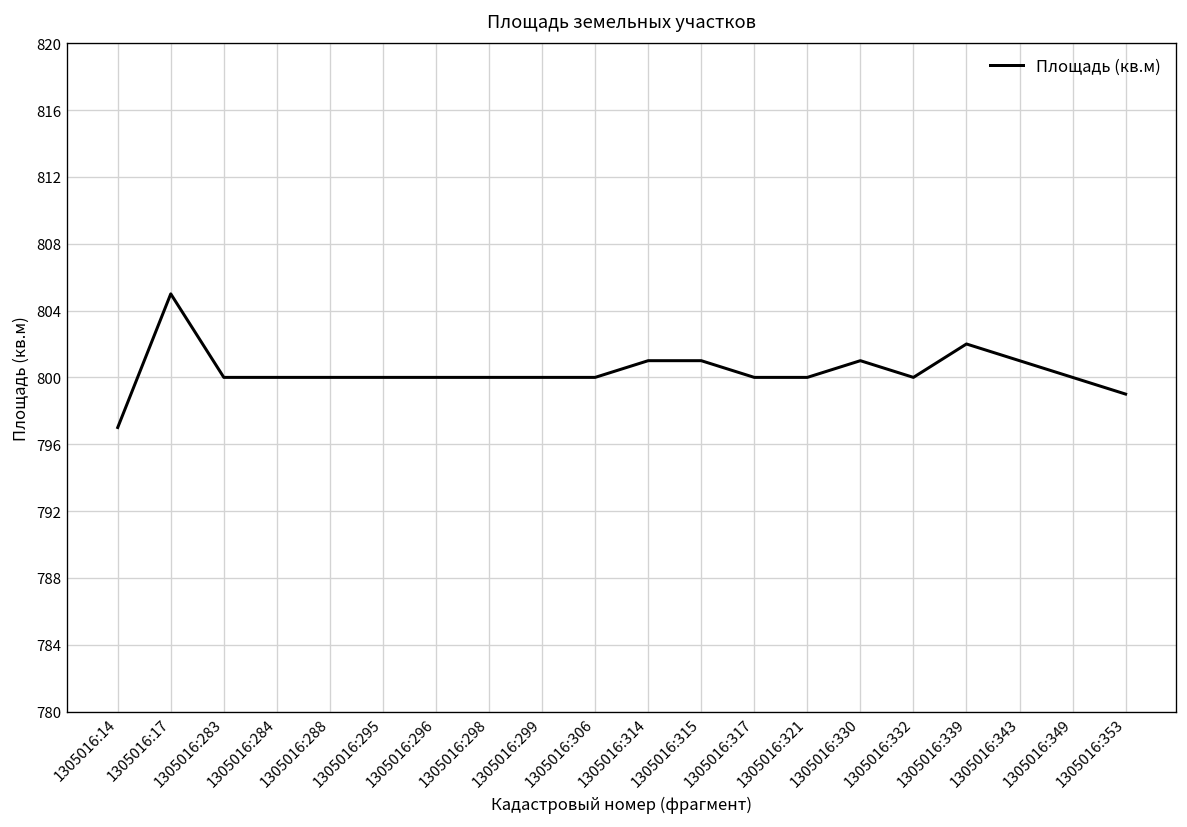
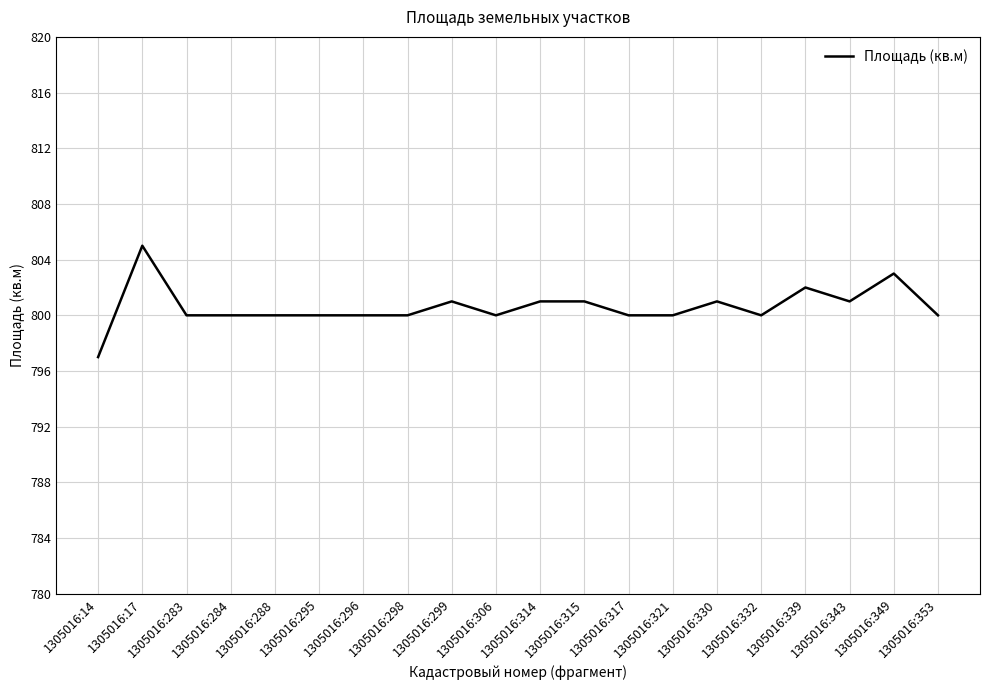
  {
    "1305016:14": 797,
    "1305016:17": 805,
    "1305016:283": 800,
    "1305016:284": 800,
    "1305016:288": 800,
    "1305016:295": 800,
    "1305016:296": 800,
    "1305016:298": 800,
-   "1305016:299": 800,
+   "1305016:299": 801,
    "1305016:306": 800,
    "1305016:314": 801,
    "1305016:315": 801,
    "1305016:317": 800,
    "1305016:321": 800,
    "1305016:330": 801,
    "1305016:332": 800,
    "1305016:339": 802,
    "1305016:343": 801,
-   "1305016:349": 800,
-   "1305016:353": 799
+   "1305016:349": 803,
+   "1305016:353": 800
  }
